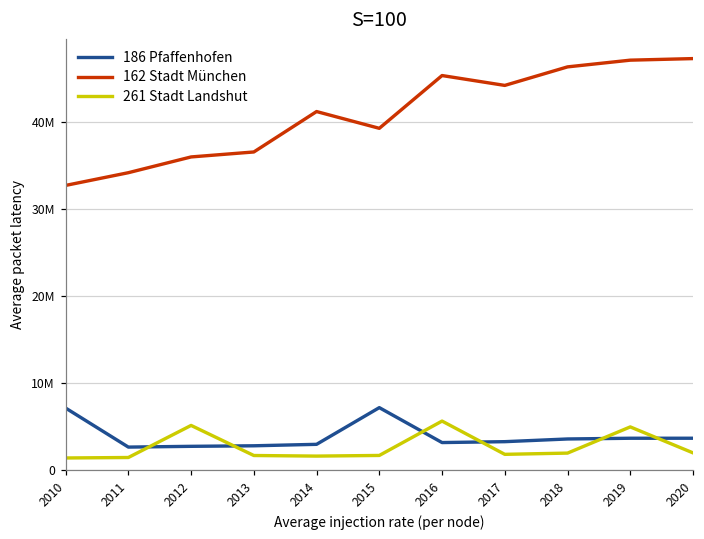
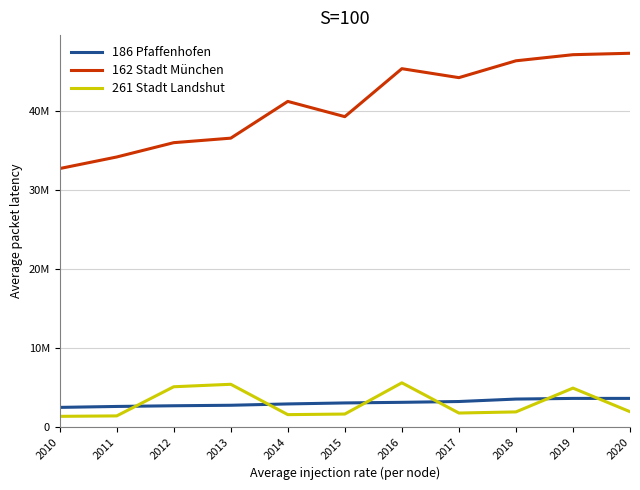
  {
    "186 Pfaffenhofen": {
-     "2010": 7000000,
+     "2010": 2000000,
      "2011": 3000000,
      "2012": 3000000,
      "2013": 3000000,
      "2014": 3000000,
-     "2015": 7000000,
+     "2015": 3000000,
      "2016": 3000000,
      "2017": 3000000,
      "2018": 4000000,
      "2019": 4000000,
      "2020": 4000000
    },
    "162 Stadt München": {
      "2010": 33000000,
      "2011": 34000000,
      "2012": 36000000,
      "2013": 37000000,
      "2014": 41000000,
      "2015": 39000000,
      "2016": 45000000,
      "2017": 44000000,
      "2018": 46000000,
      "2019": 47000000,
      "2020": 47000000
    },
    "261 Stadt Landshut": {
      "2010": 1000000,
      "2011": 1000000,
      "2012": 5000000,
-     "2013": 2000000,
+     "2013": 5000000,
      "2014": 2000000,
      "2015": 2000000,
      "2016": 6000000,
      "2017": 2000000,
      "2018": 2000000,
      "2019": 5000000,
      "2020": 2000000
    }
  }
